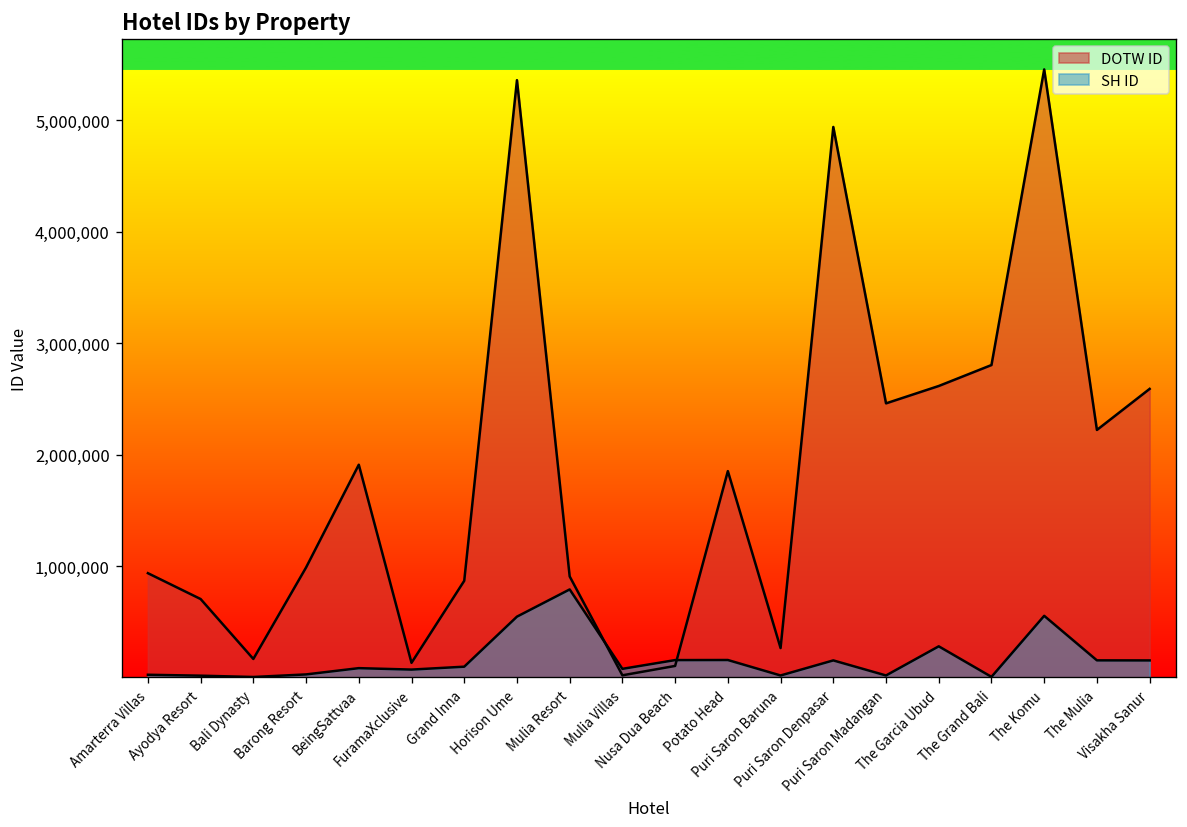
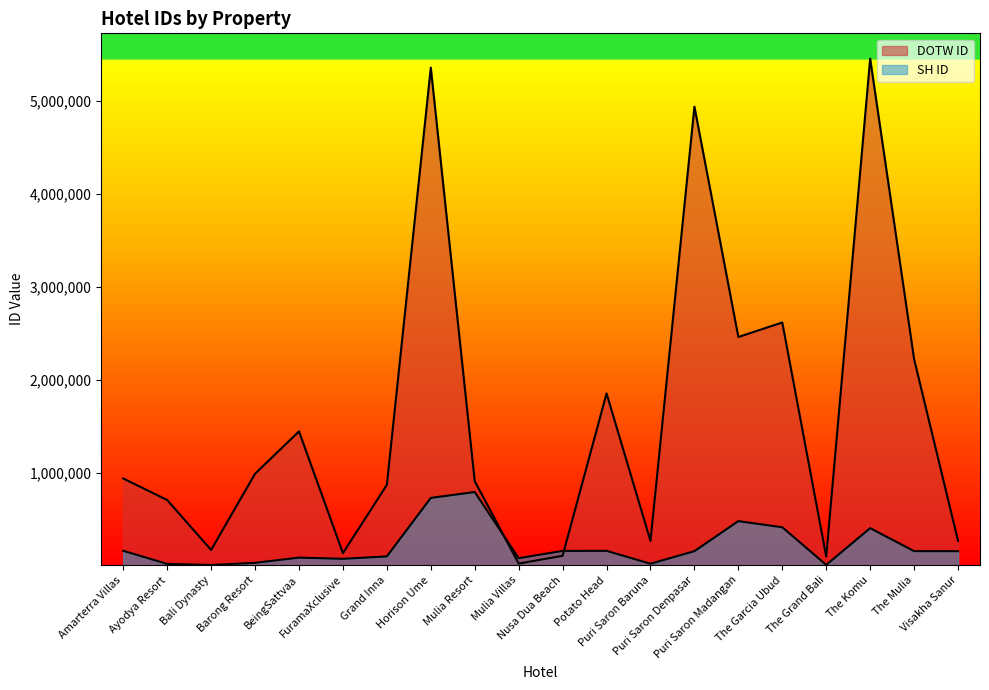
  {
    "DOTW ID": {
      "Amarterra Villas": "900,000",
      "Ayodya Resort": "700,000",
      "Bali Dynasty": "200,000",
      "Barong Resort": "1,000,000",
-     "BeingSattvaa": "1,900,000",
+     "BeingSattvaa": "1,400,000",
      "FuramaXclusive": "100,000",
      "Grand Inna": "900,000",
      "Horison Ume": "5,400,000",
      "Mulia Resort": "900,000",
      "Mulia Villas": "0",
      "Nusa Dua Beach": "100,000",
      "Potato Head": "1,900,000",
      "Puri Saron Baruna": "300,000",
      "Puri Saron Denpasar": "4,900,000",
      "Puri Saron Madangan": "2,500,000",
      "The Garcia Ubud": "2,600,000",
-     "The Grand Bali": "2,800,000",
+     "The Grand Bali": "100,000",
      "The Komu": "5,500,000",
      "The Mulia": "2,200,000",
-     "Visakha Sanur": "2,600,000"
+     "Visakha Sanur": "300,000"
    },
    "SH ID": {
-     "Amarterra Villas": "0",
+     "Amarterra Villas": "200,000",
      "Ayodya Resort": "0",
      "Bali Dynasty": "0",
      "Barong Resort": "0",
      "BeingSattvaa": "100,000",
      "FuramaXclusive": "100,000",
      "Grand Inna": "100,000",
-     "Horison Ume": "500,000",
+     "Horison Ume": "700,000",
      "Mulia Resort": "800,000",
      "Mulia Villas": "100,000",
      "Nusa Dua Beach": "200,000",
      "Potato Head": "200,000",
      "Puri Saron Baruna": "0",
      "Puri Saron Denpasar": "200,000",
-     "Puri Saron Madangan": "0",
-     "The Garcia Ubud": "300,000",
+     "Puri Saron Madangan": "500,000",
+     "The Garcia Ubud": "400,000",
      "The Grand Bali": "0",
-     "The Komu": "600,000",
+     "The Komu": "400,000",
      "The Mulia": "200,000",
      "Visakha Sanur": "200,000"
    }
  }
